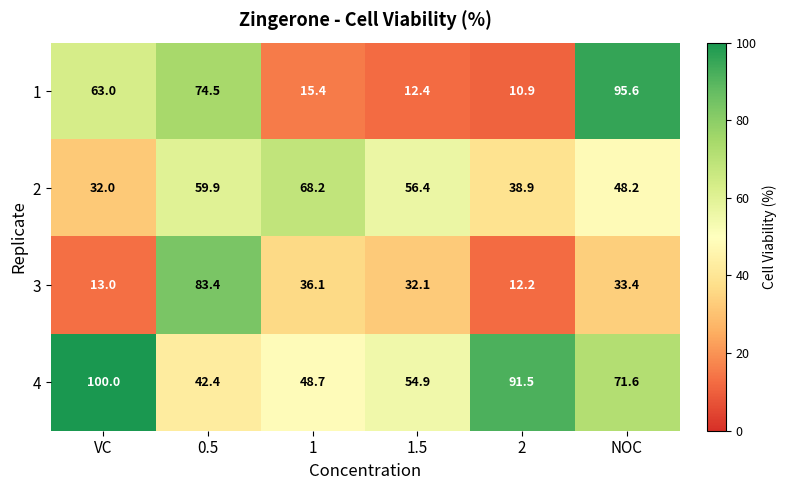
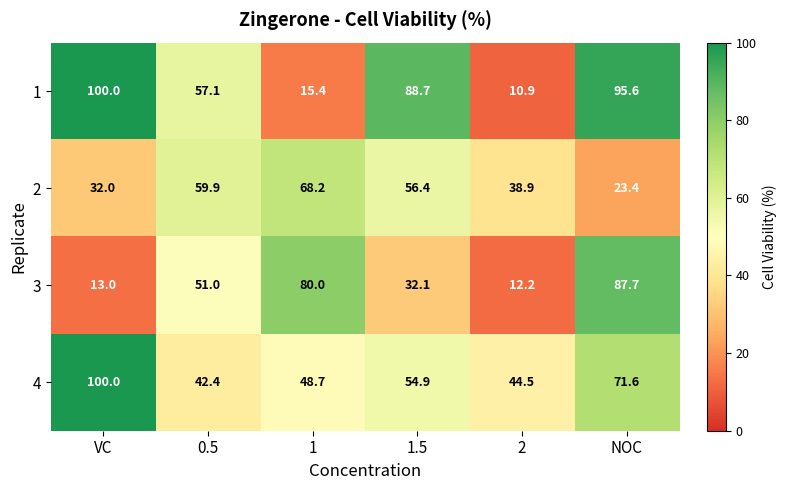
  {
    "1": {
-     "VC": 63.0,
-     "0.5": 74.5,
+     "VC": 100.0,
+     "0.5": 57.1,
      "1": 15.4,
-     "1.5": 12.4,
+     "1.5": 88.7,
      "2": 10.9,
      "NOC": 95.6
    },
    "2": {
      "VC": 32.0,
      "0.5": 59.9,
      "1": 68.2,
      "1.5": 56.4,
      "2": 38.9,
-     "NOC": 48.2
+     "NOC": 23.4
    },
    "3": {
      "VC": 13.0,
-     "0.5": 83.4,
-     "1": 36.1,
+     "0.5": 51.0,
+     "1": 80.0,
      "1.5": 32.1,
      "2": 12.2,
-     "NOC": 33.4
+     "NOC": 87.7
    },
    "4": {
      "VC": 100.0,
      "0.5": 42.4,
      "1": 48.7,
      "1.5": 54.9,
-     "2": 91.5,
+     "2": 44.5,
      "NOC": 71.6
    }
  }
